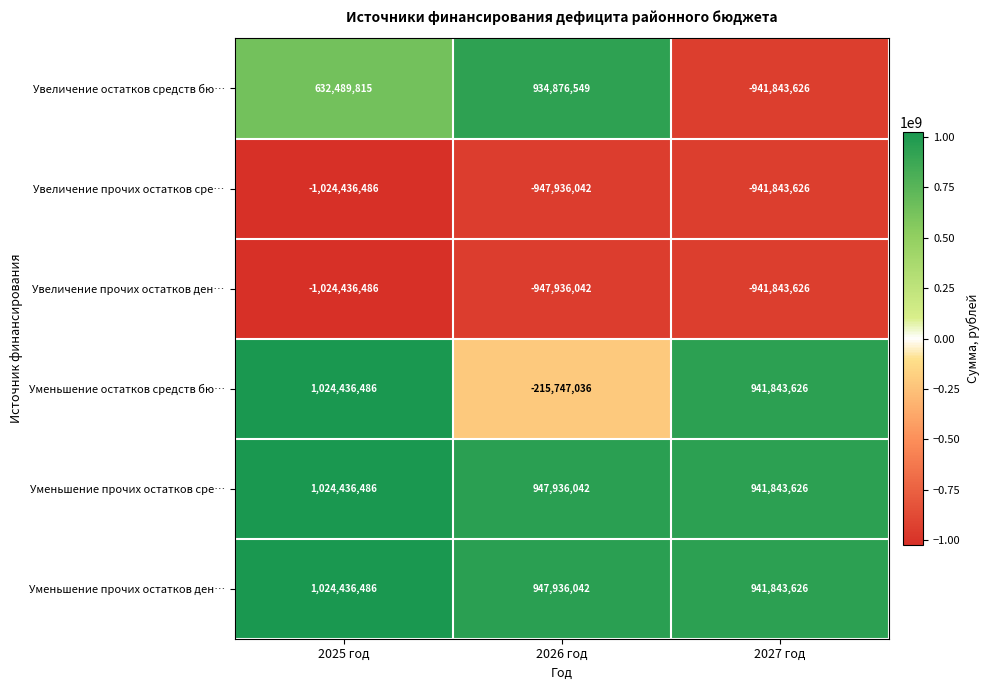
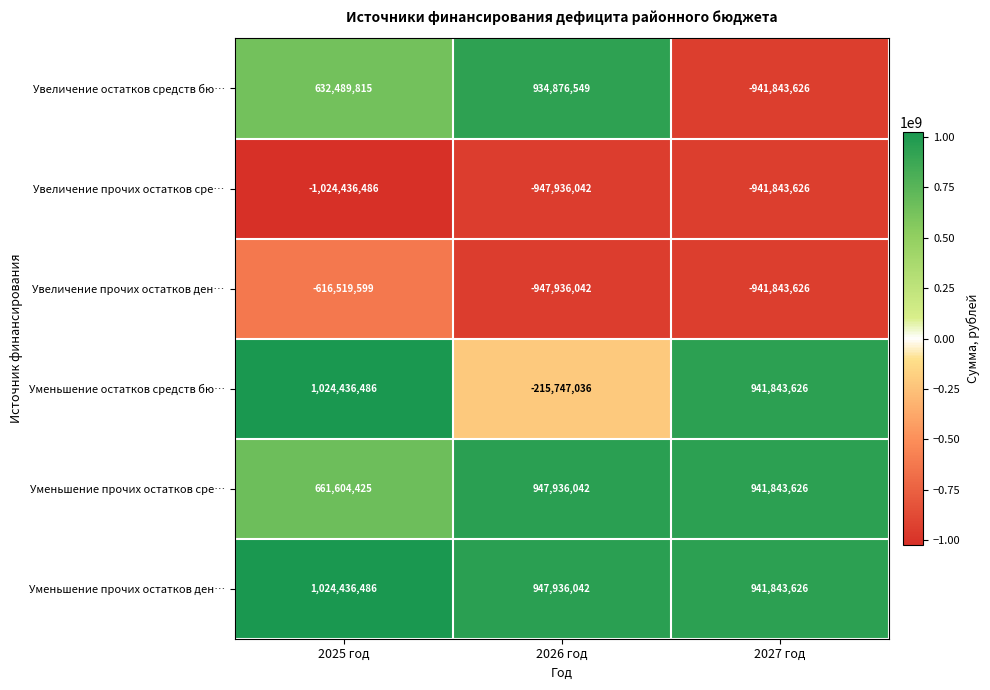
  {
    "Увеличение остатков средств бю…": {
      "2025 год": "632,489,815",
      "2026 год": "934,876,549",
      "2027 год": "-941,843,626"
    },
    "Увеличение прочих остатков сре…": {
      "2025 год": "-1,024,436,486",
      "2026 год": "-947,936,042",
      "2027 год": "-941,843,626"
    },
    "Увеличение прочих остатков ден…": {
-     "2025 год": "-1,024,436,486",
+     "2025 год": "-616,519,599",
      "2026 год": "-947,936,042",
      "2027 год": "-941,843,626"
    },
    "Уменьшение остатков средств бю…": {
      "2025 год": "1,024,436,486",
      "2026 год": "-215,747,036",
      "2027 год": "941,843,626"
    },
    "Уменьшение прочих остатков сре…": {
-     "2025 год": "1,024,436,486",
+     "2025 год": "661,604,425",
      "2026 год": "947,936,042",
      "2027 год": "941,843,626"
    },
    "Уменьшение прочих остатков ден…": {
      "2025 год": "1,024,436,486",
      "2026 год": "947,936,042",
      "2027 год": "941,843,626"
    }
  }
